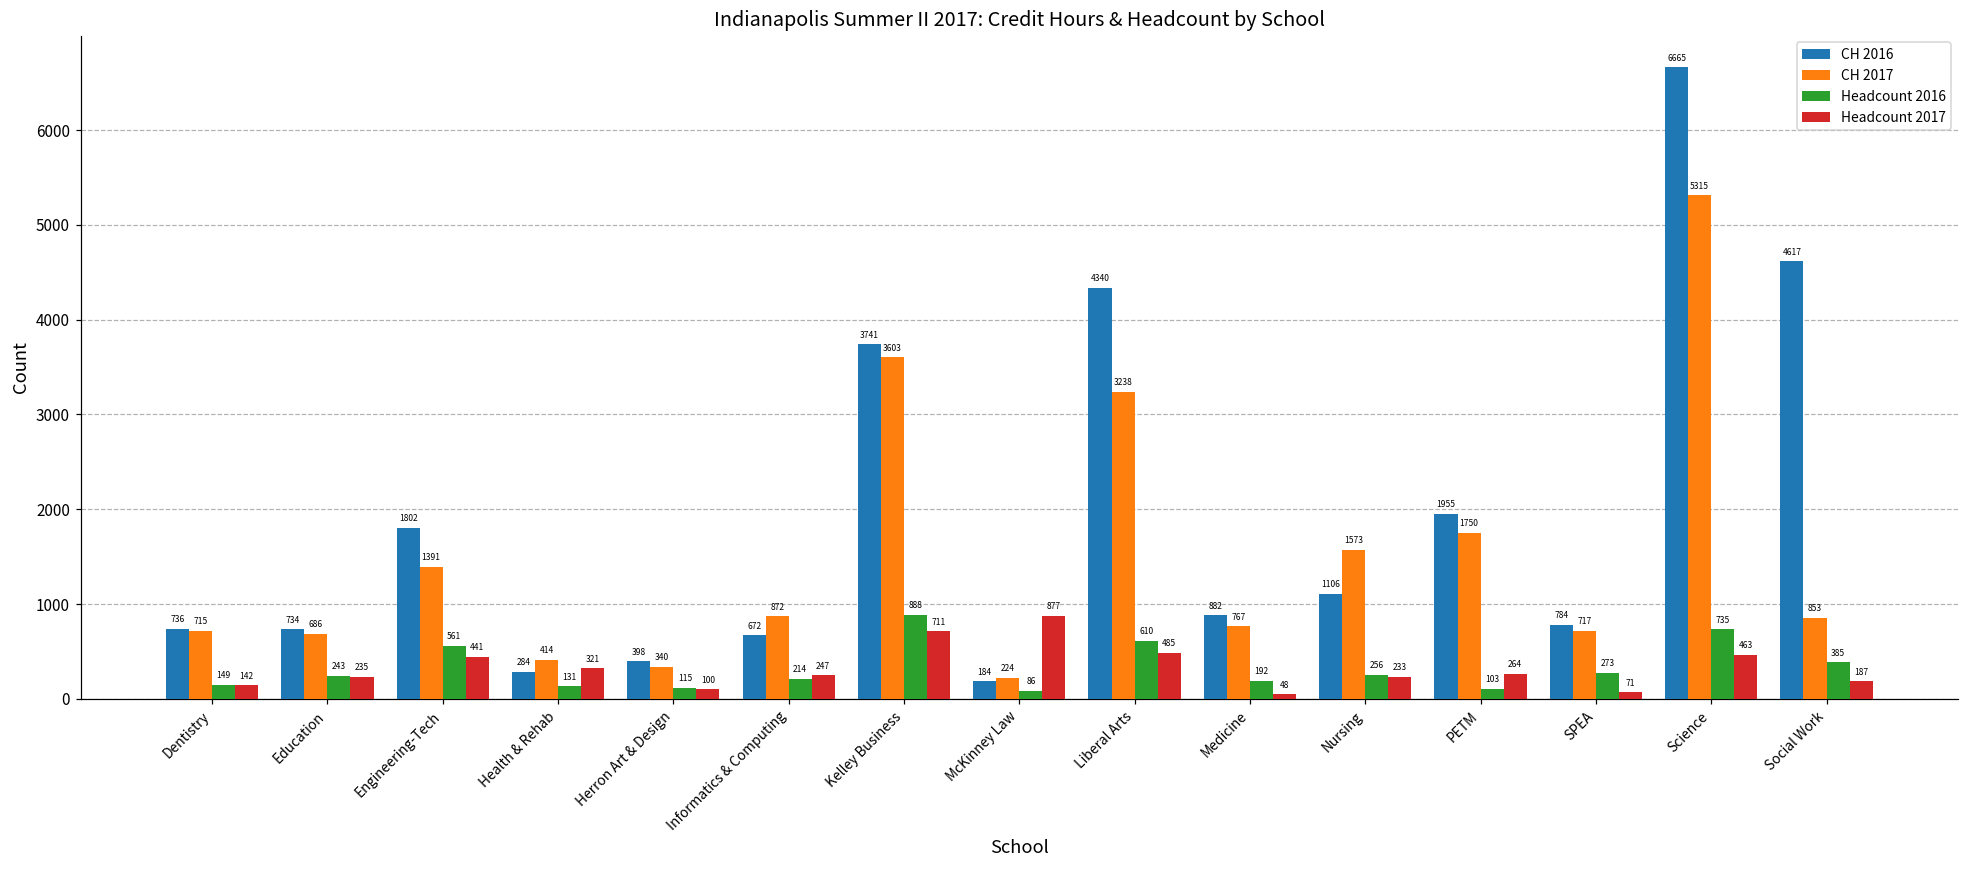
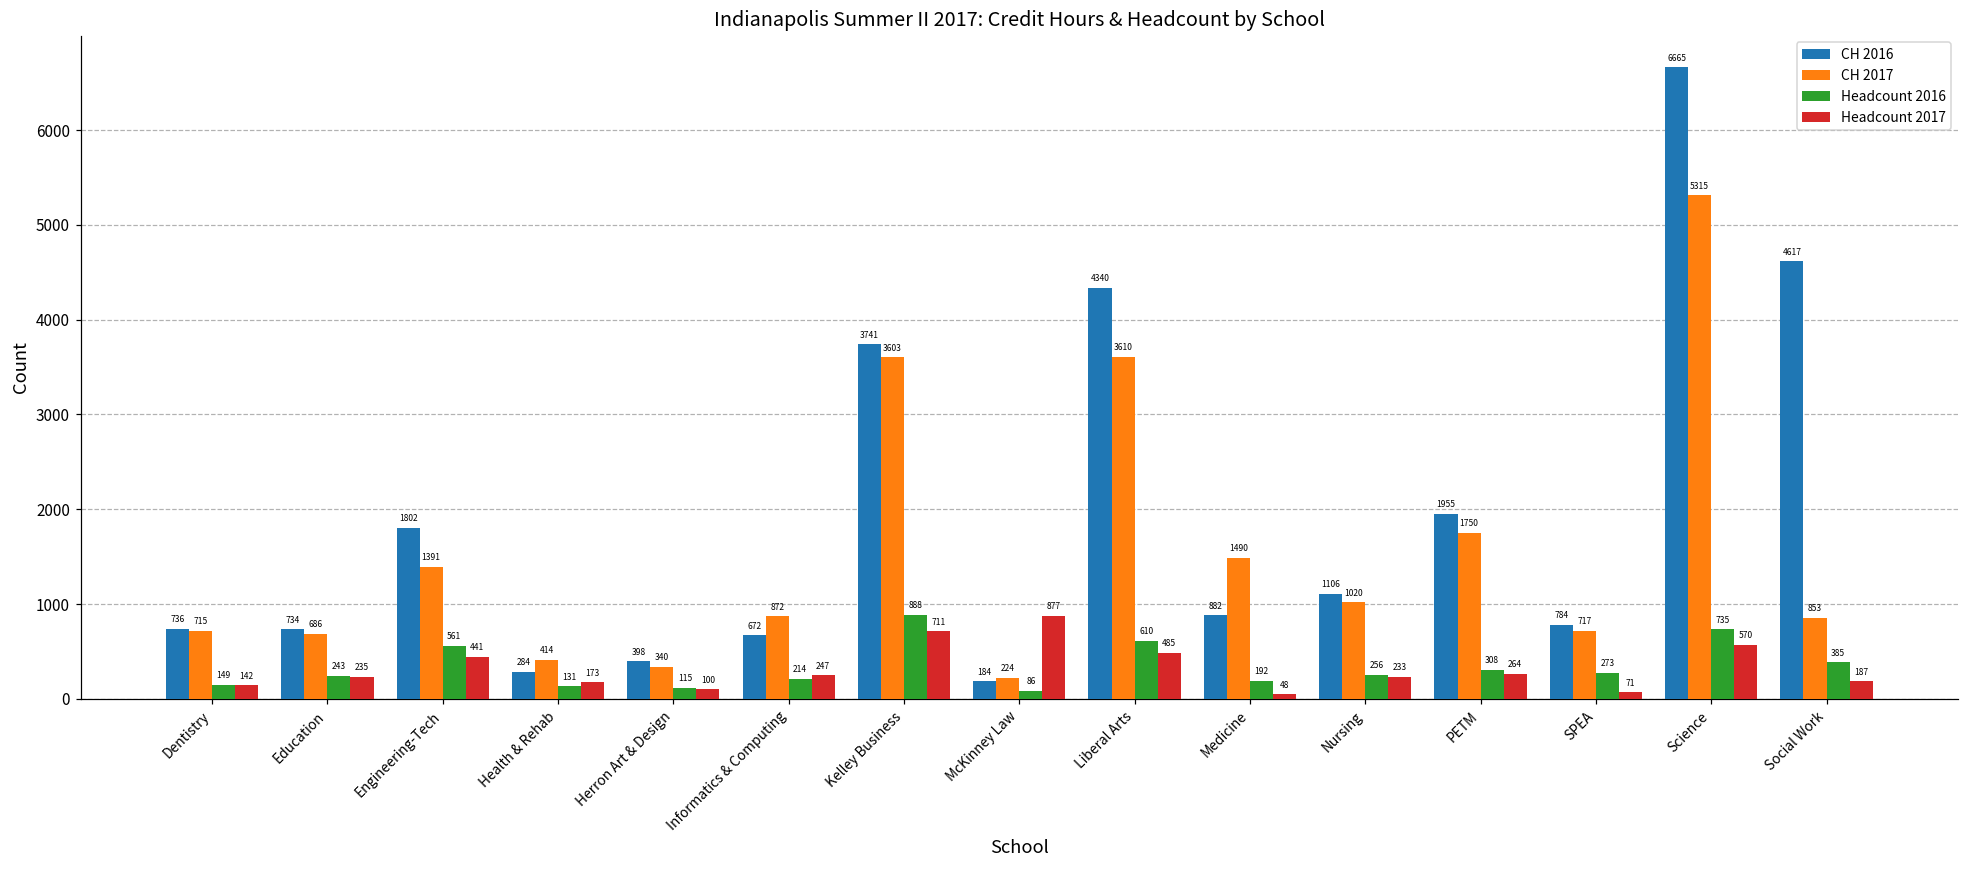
  {
    "CH 2016": {
      "Dentistry": 736,
      "Education": 734,
      "Engineering-Tech": 1802,
      "Health & Rehab": 284,
      "Herron Art & Design": 398,
      "Informatics & Computing": 672,
      "Kelley Business": 3741,
      "McKinney Law": 184,
      "Liberal Arts": 4340,
      "Medicine": 882,
      "Nursing": 1106,
      "PETM": 1955,
      "SPEA": 784,
      "Science": 6665,
      "Social Work": 4617
    },
    "CH 2017": {
      "Dentistry": 715,
      "Education": 686,
      "Engineering-Tech": 1391,
      "Health & Rehab": 414,
      "Herron Art & Design": 340,
      "Informatics & Computing": 872,
      "Kelley Business": 3603,
      "McKinney Law": 224,
-     "Liberal Arts": 3238,
-     "Medicine": 767,
-     "Nursing": 1573,
+     "Liberal Arts": 3610,
+     "Medicine": 1490,
+     "Nursing": 1020,
      "PETM": 1750,
      "SPEA": 717,
      "Science": 5315,
      "Social Work": 853
    },
    "Headcount 2016": {
      "Dentistry": 149,
      "Education": 243,
      "Engineering-Tech": 561,
      "Health & Rehab": 131,
      "Herron Art & Design": 115,
      "Informatics & Computing": 214,
      "Kelley Business": 888,
      "McKinney Law": 86,
      "Liberal Arts": 610,
      "Medicine": 192,
      "Nursing": 256,
-     "PETM": 103,
+     "PETM": 308,
      "SPEA": 273,
      "Science": 735,
      "Social Work": 385
    },
    "Headcount 2017": {
      "Dentistry": 142,
      "Education": 235,
      "Engineering-Tech": 441,
-     "Health & Rehab": 321,
+     "Health & Rehab": 173,
      "Herron Art & Design": 100,
      "Informatics & Computing": 247,
      "Kelley Business": 711,
      "McKinney Law": 877,
      "Liberal Arts": 485,
      "Medicine": 48,
      "Nursing": 233,
      "PETM": 264,
      "SPEA": 71,
-     "Science": 463,
+     "Science": 570,
      "Social Work": 187
    }
  }
